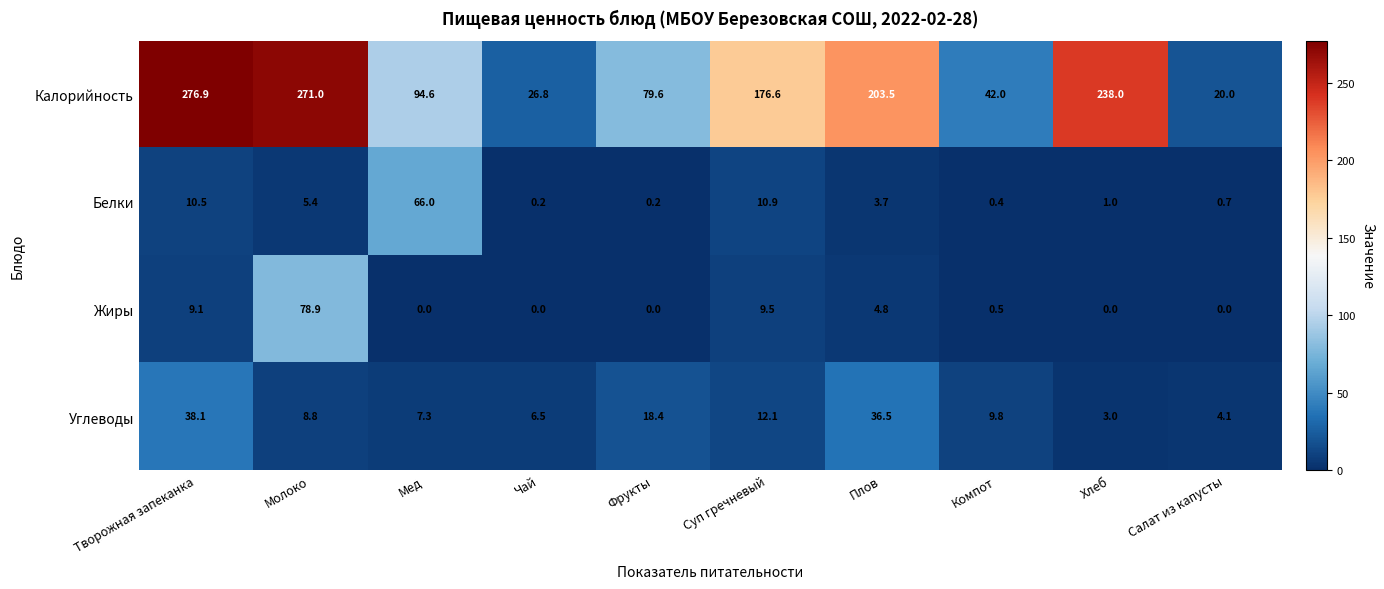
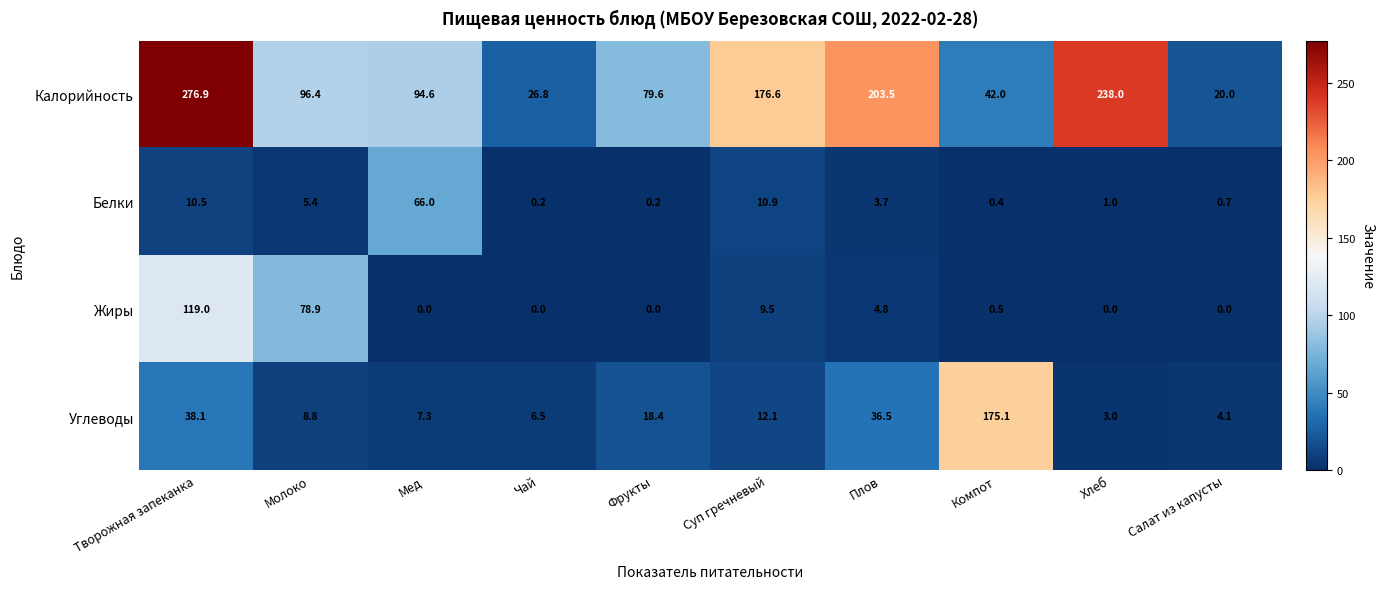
  {
    "Калорийность": {
      "Творожная запеканка": 276.9,
-     "Молоко": 271.0,
+     "Молоко": 96.4,
      "Мед": 94.6,
      "Чай": 26.8,
      "Фрукты": 79.6,
      "Суп гречневый": 176.6,
      "Плов": 203.5,
      "Компот": 42.0,
      "Хлеб": 238.0,
      "Салат из капусты": 20.0
    },
    "Белки": {
      "Творожная запеканка": 10.5,
      "Молоко": 5.4,
      "Мед": 66.0,
      "Чай": 0.2,
      "Фрукты": 0.2,
      "Суп гречневый": 10.9,
      "Плов": 3.7,
      "Компот": 0.4,
      "Хлеб": 1.0,
      "Салат из капусты": 0.7
    },
    "Жиры": {
-     "Творожная запеканка": 9.1,
+     "Творожная запеканка": 119.0,
      "Молоко": 78.9,
      "Мед": 0.0,
      "Чай": 0.0,
      "Фрукты": 0.0,
      "Суп гречневый": 9.5,
      "Плов": 4.8,
      "Компот": 0.5,
      "Хлеб": 0.0,
      "Салат из капусты": 0.0
    },
    "Углеводы": {
      "Творожная запеканка": 38.1,
      "Молоко": 8.8,
      "Мед": 7.3,
      "Чай": 6.5,
      "Фрукты": 18.4,
      "Суп гречневый": 12.1,
      "Плов": 36.5,
-     "Компот": 9.8,
+     "Компот": 175.1,
      "Хлеб": 3.0,
      "Салат из капусты": 4.1
    }
  }
